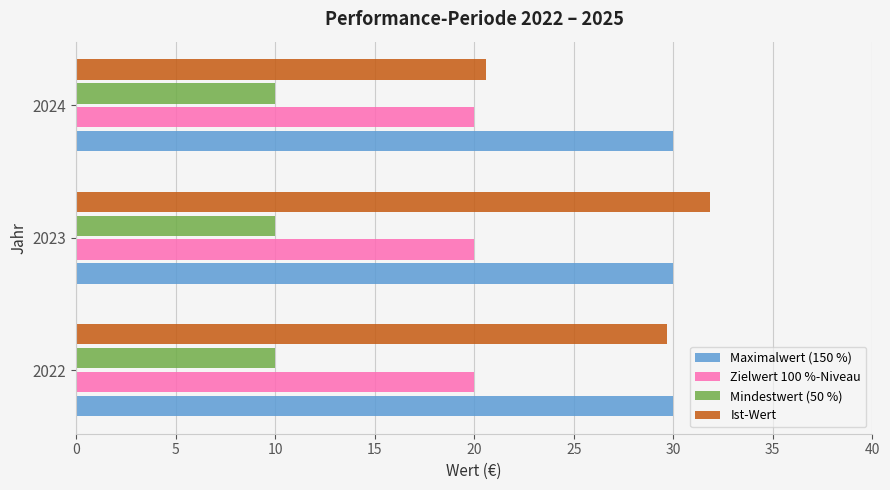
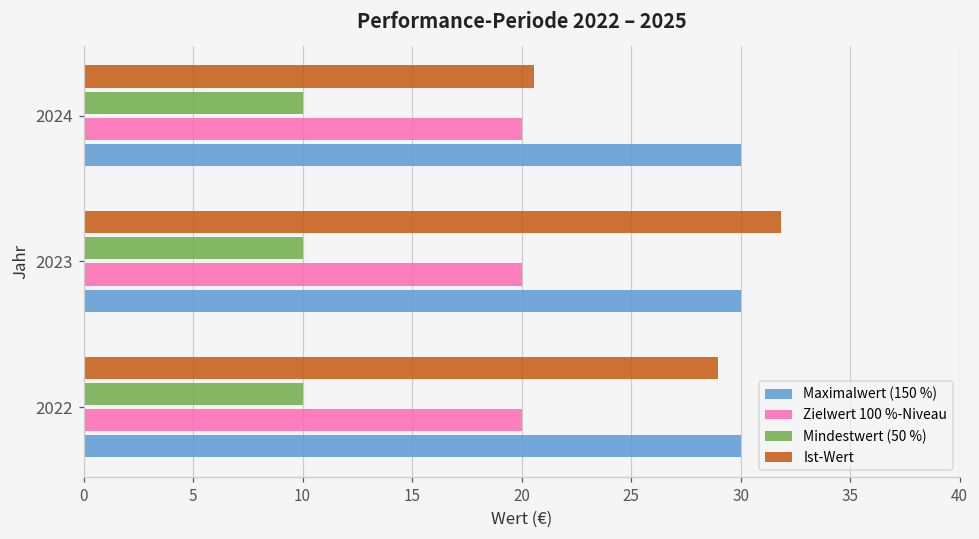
  {
    "Maximalwert (150 %)": {
      "2024": 30.0,
      "2023": 30.0,
      "2022": 30.0
    },
    "Zielwert 100 %-Niveau": {
      "2024": 20.0,
      "2023": 20.0,
      "2022": 20.0
    },
    "Mindestwert (50 %)": {
      "2024": 10.0,
      "2023": 10.0,
      "2022": 10.0
    },
    "Ist-Wert": {
      "2024": 20.6,
      "2023": 31.9,
-     "2022": 29.7
+     "2022": 29.0
    }
  }
